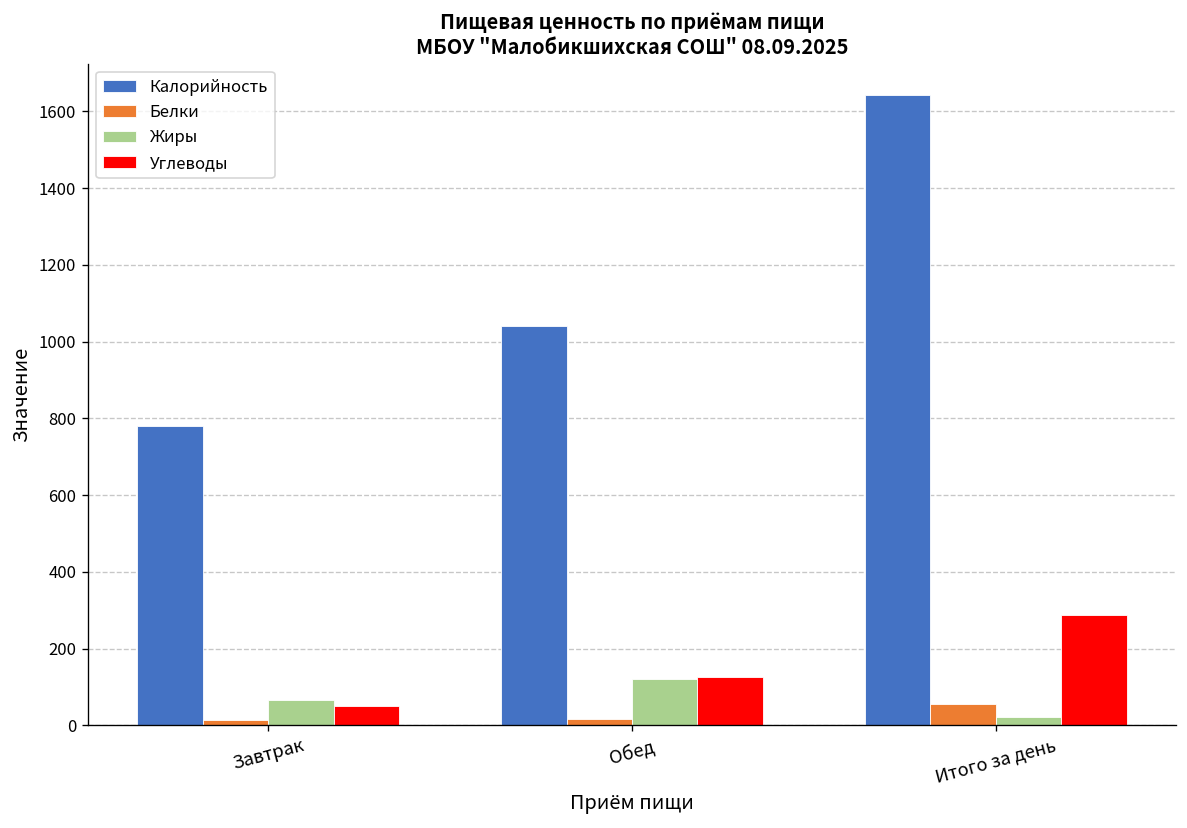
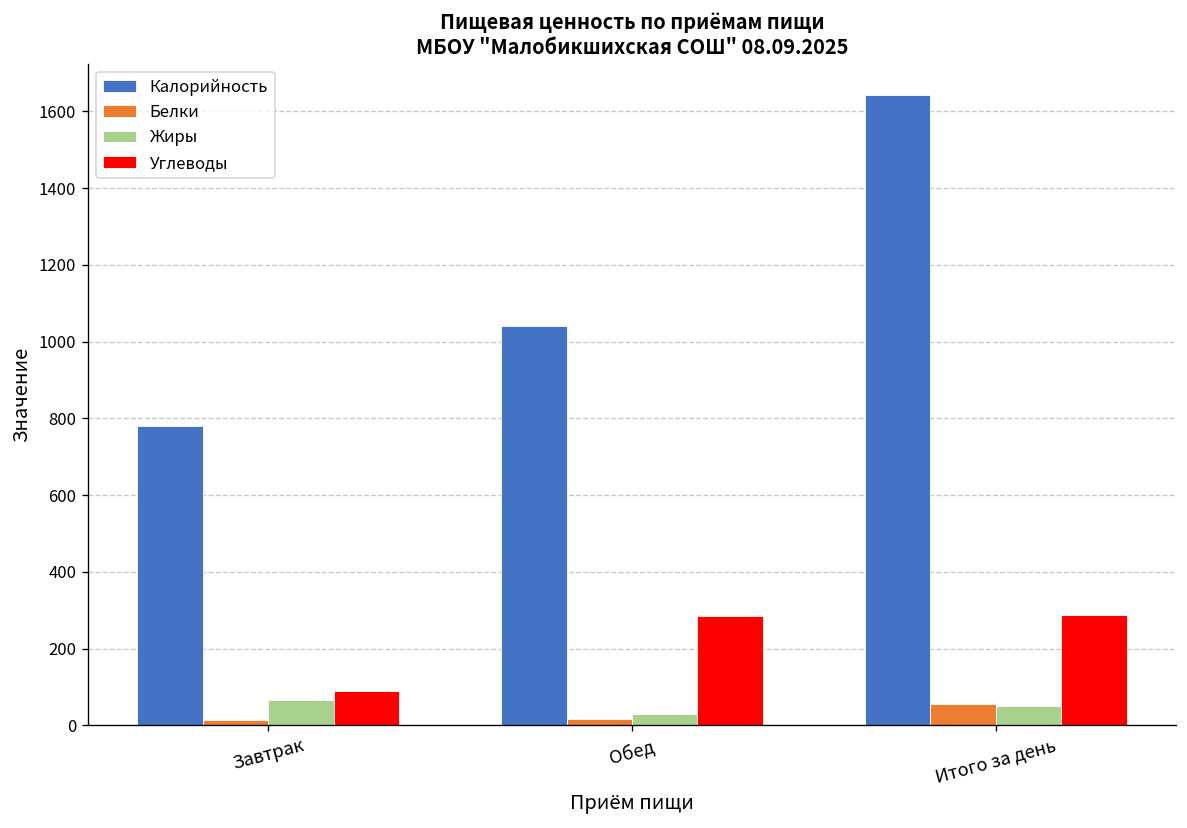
  {
    "Калорийность": {
      "Завтрак": 780,
      "Обед": 1040,
      "Итого за день": 1640
    },
    "Белки": {
      "Завтрак": 10,
      "Обед": 20,
      "Итого за день": 60
    },
    "Жиры": {
      "Завтрак": 70,
-     "Обед": 120,
-     "Итого за день": 20
+     "Обед": 30,
+     "Итого за день": 50
    },
    "Углеводы": {
-     "Завтрак": 50,
-     "Обед": 130,
+     "Завтрак": 90,
+     "Обед": 290,
      "Итого за день": 290
    }
  }
